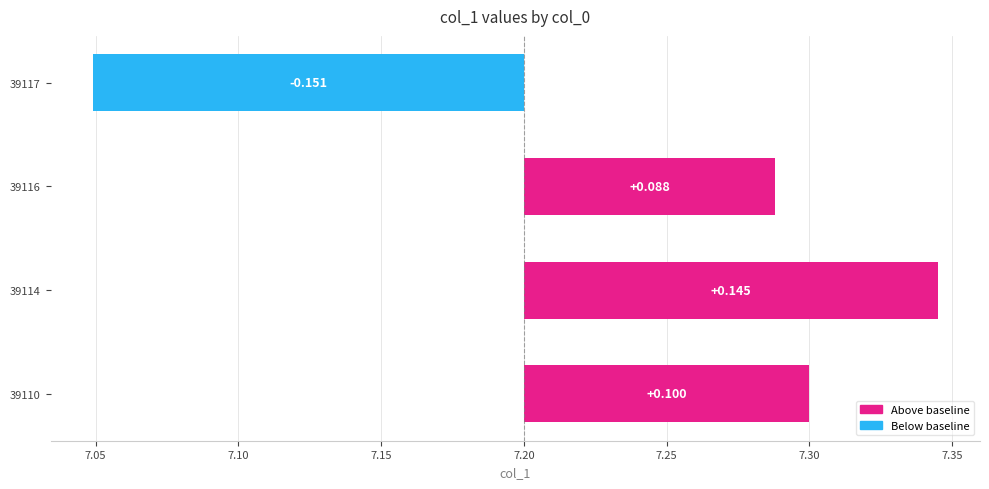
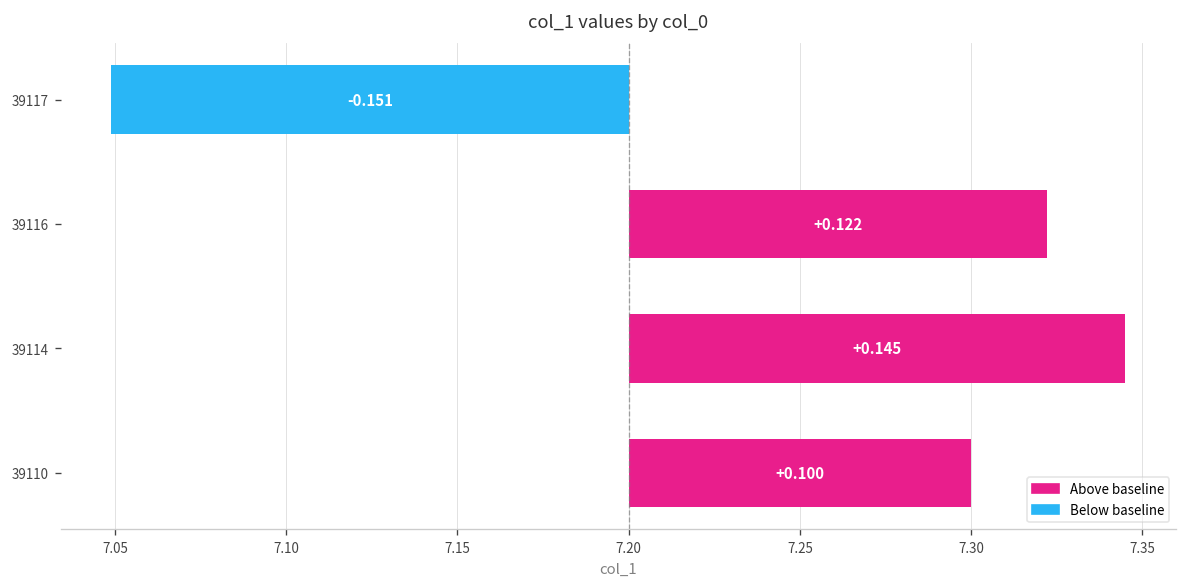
  {
    "39117": "-0.151",
-   "39116": "+0.088",
+   "39116": "+0.122",
    "39114": "+0.145",
    "39110": "+0.100"
  }
